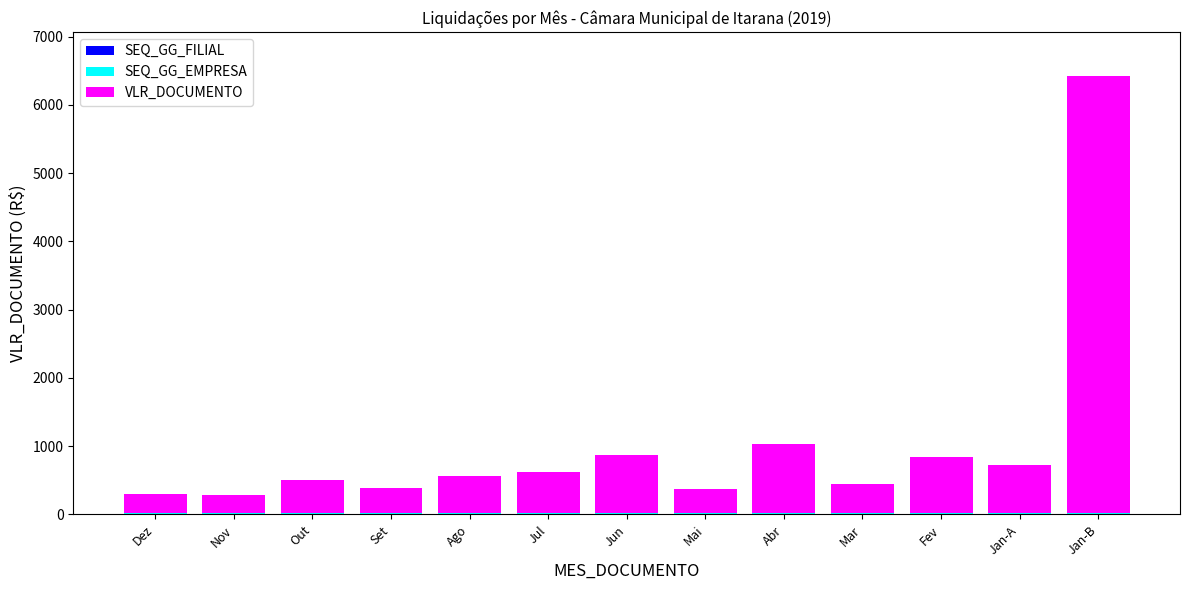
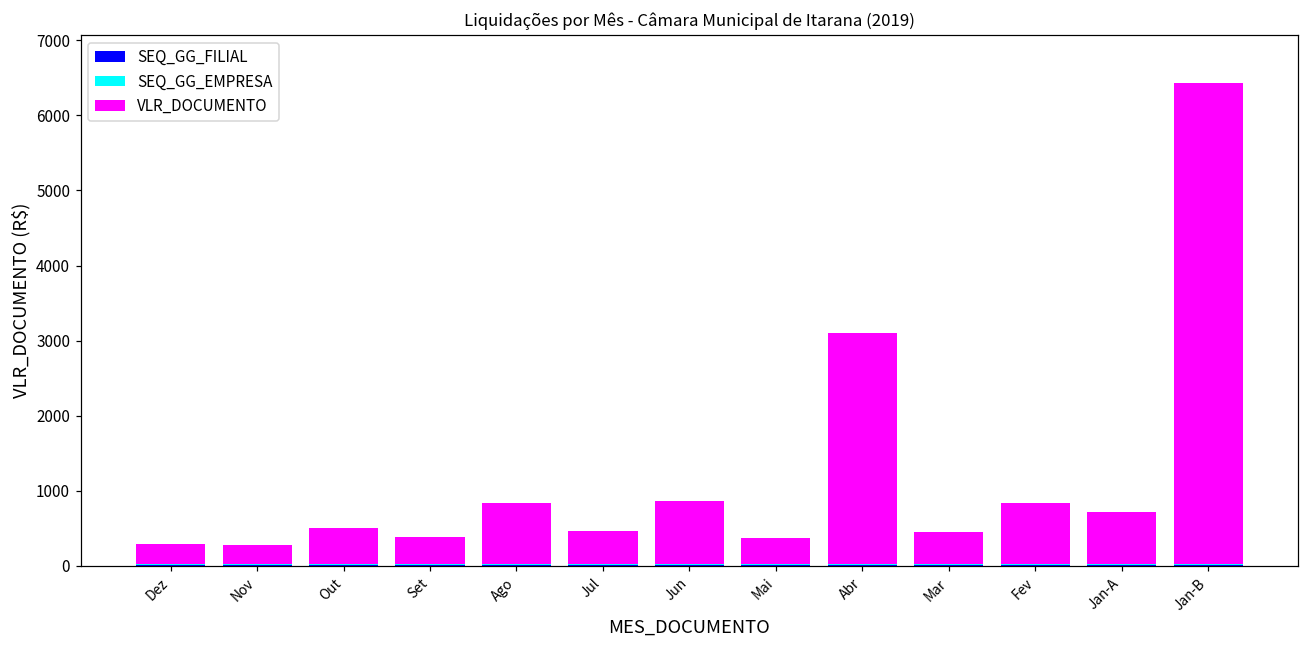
  {
    "VLR_DOCUMENTO": {
      "Dez": 300,
      "Nov": 300,
      "Out": 500,
      "Set": 400,
-     "Ago": 500,
-     "Jul": 600,
+     "Ago": 800,
+     "Jul": 500,
      "Jun": 800,
      "Mai": 400,
-     "Abr": 1000,
+     "Abr": 3100,
      "Mar": 400,
      "Fev": 800,
      "Jan-A": 700,
      "Jan-B": 6400
    }
  }
